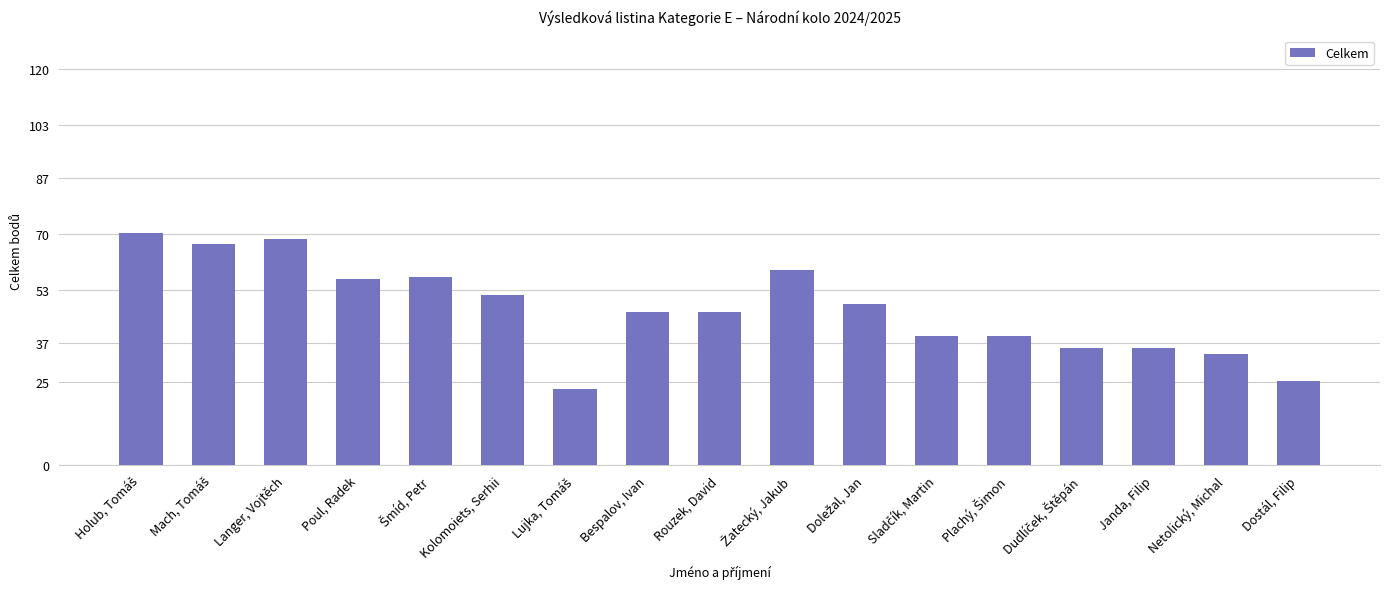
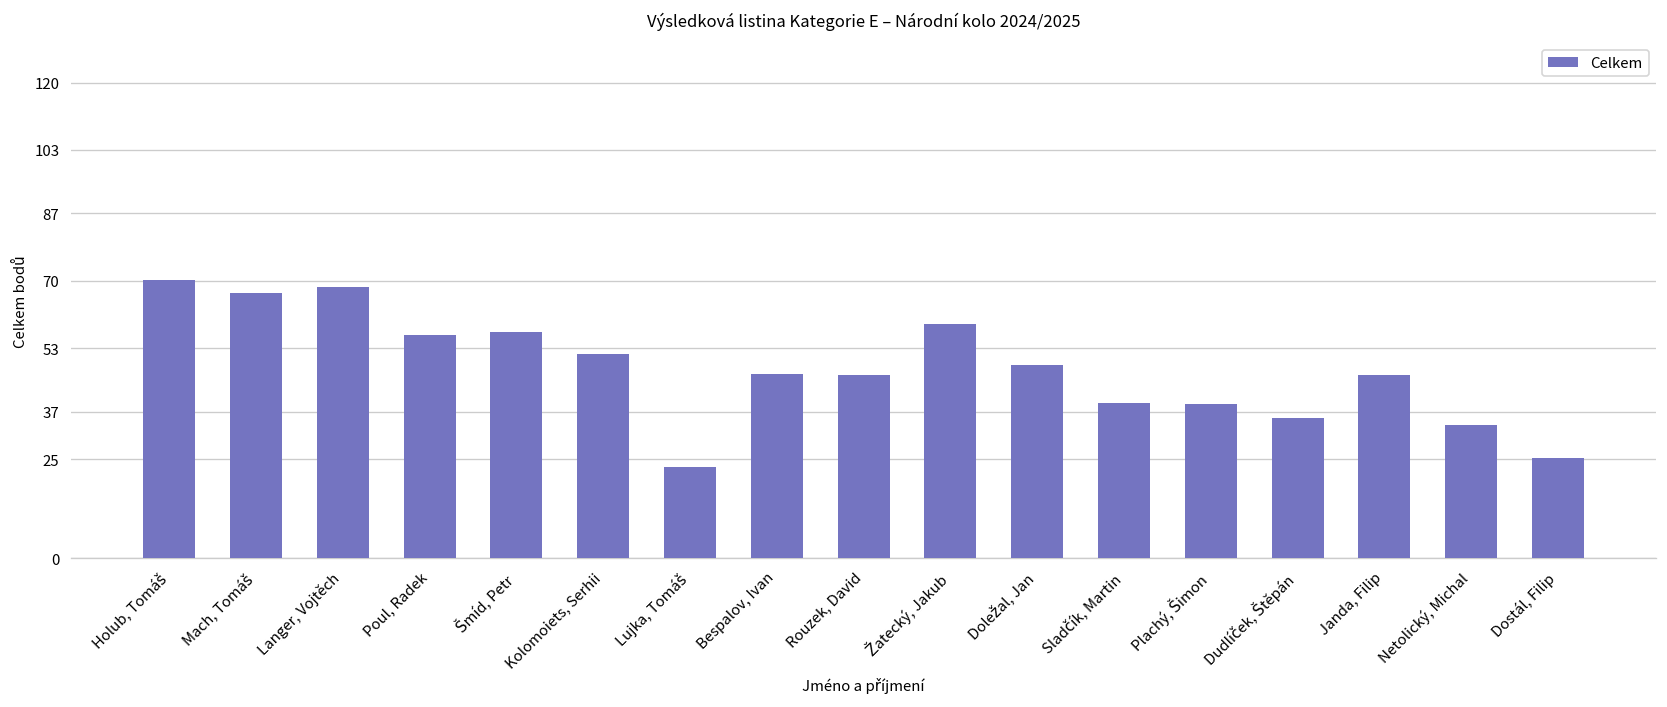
  {
    "Holub, Tomáš": 70,
    "Mach, Tomáš": 67,
    "Langer, Vojtěch": 69,
    "Poul, Radek": 56,
    "Šmíd, Petr": 57,
    "Kolomoiets, Serhii": 51,
    "Lujka, Tomáš": 23,
    "Bespalov, Ivan": 46,
    "Rouzek, David": 46,
    "Žatecký, Jakub": 59,
    "Doležal, Jan": 49,
    "Sladčík, Martin": 39,
    "Plachý, Šimon": 39,
    "Dudlíček, Štěpán": 35,
-   "Janda, Filip": 35,
+   "Janda, Filip": 46,
    "Netolický, Michal": 34,
    "Dostál, Filip": 25
  }
